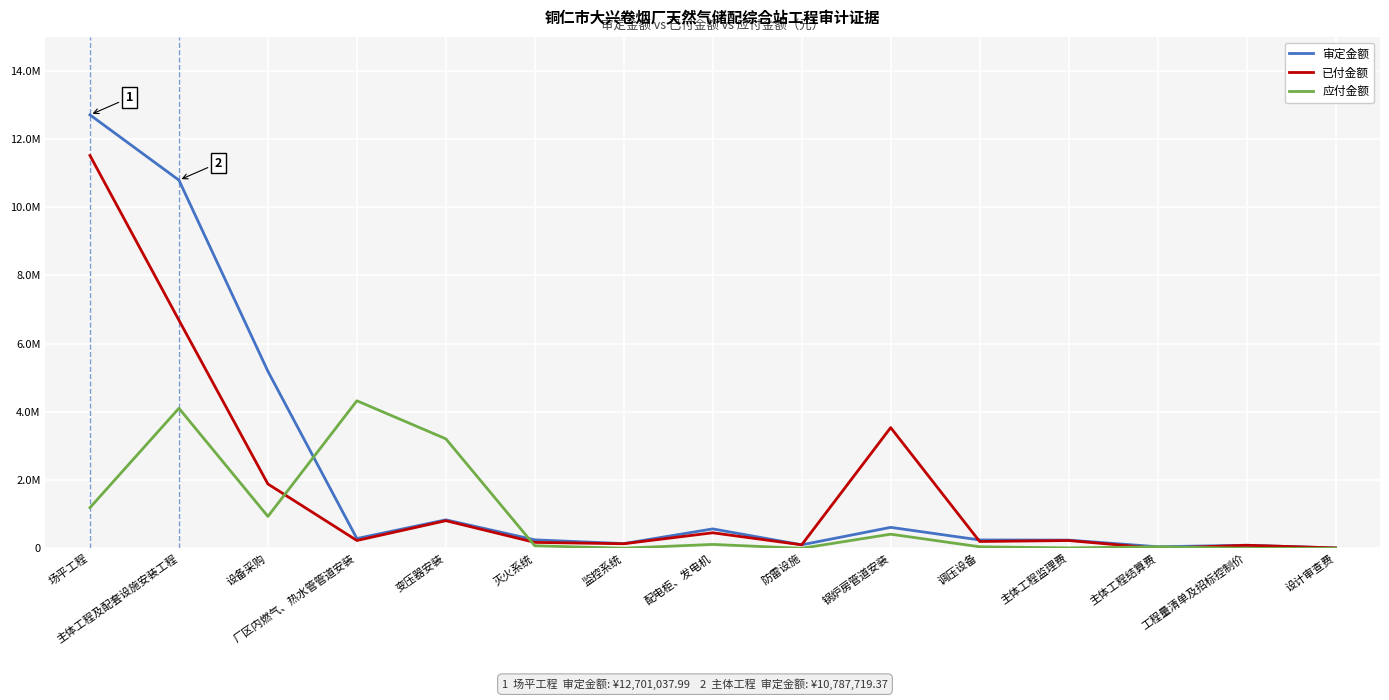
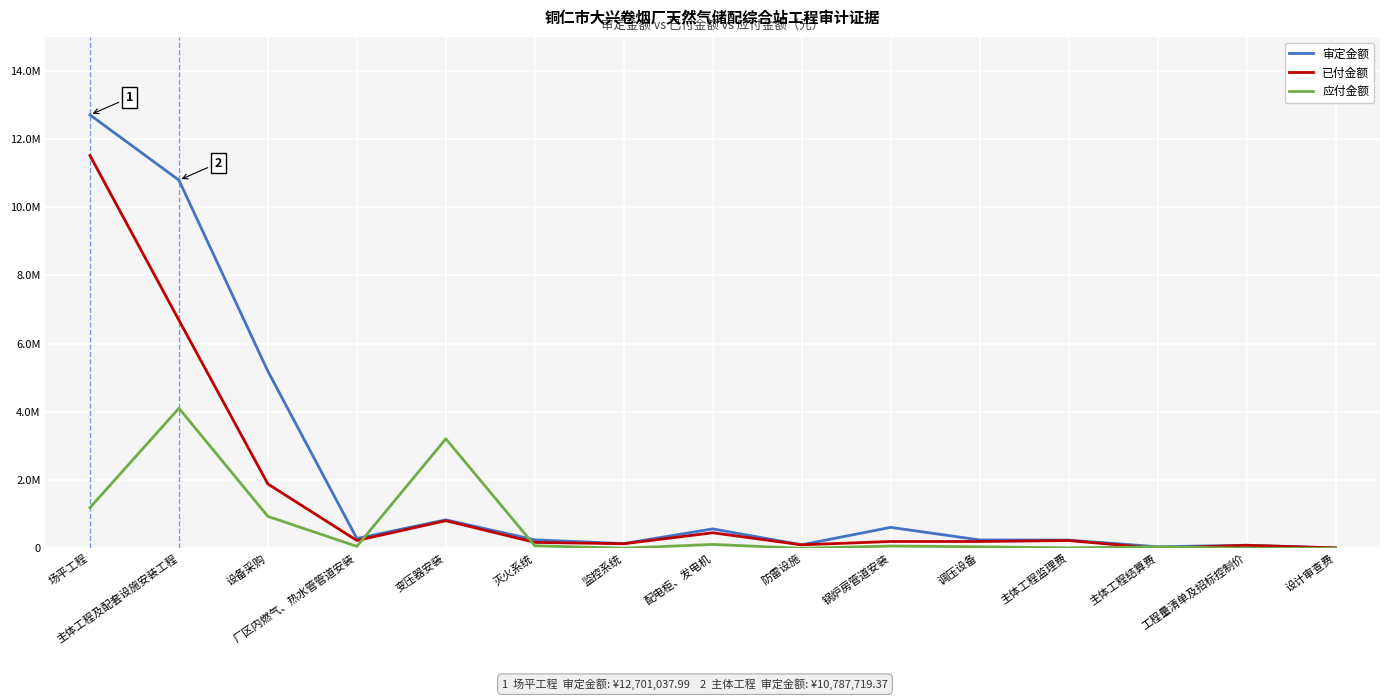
  {
    "审定金额": {
      "设备采购": 5200000,
      "配电柜、发电机": 600000,
      "锅炉房管道安装": 600000
    },
    "已付金额": {
      "场平工程": 11500000,
      "主体工程及配套设施安装工程": 6700000,
      "设备采购": 1900000,
      "配电柜、发电机": 500000,
-     "锅炉房管道安装": 3500000
+     "锅炉房管道安装": 200000
    },
    "应付金额": {
      "场平工程": 1200000,
      "主体工程及配套设施安装工程": 4100000,
      "设备采购": 900000,
-     "厂区内燃气、热水管管道安装": 4300000,
+     "厂区内燃气、热水管管道安装": 100000,
      "变压器安装": 3200000,
      "灭火系统": 100000,
      "监控系统": 0,
      "配电柜、发电机": 100000,
      "防雷设施": 0,
-     "锅炉房管道安装": 400000,
+     "锅炉房管道安装": 100000,
      "调压设备": 0,
      "主体工程监理费": 0,
      "工程量清单及招标控制价": 0
    }
  }
